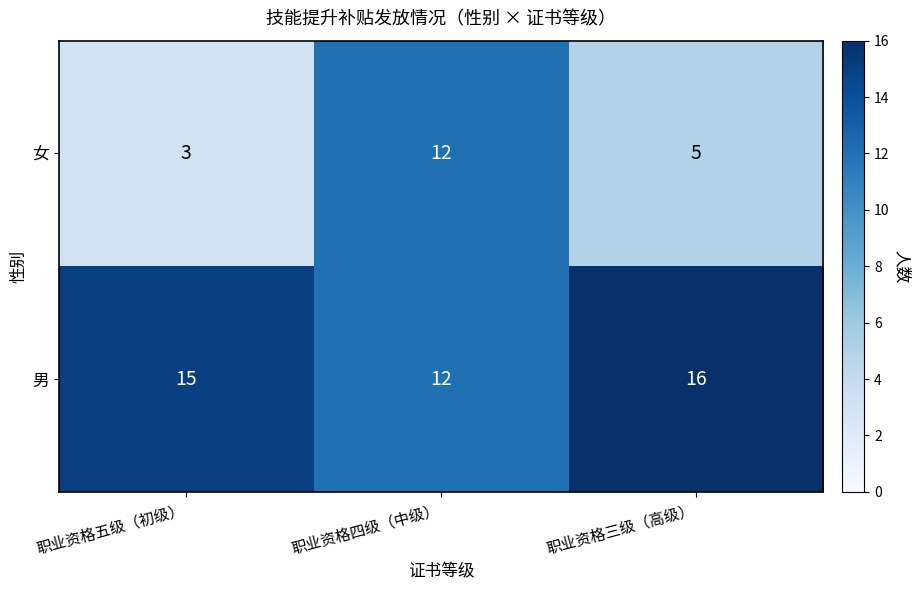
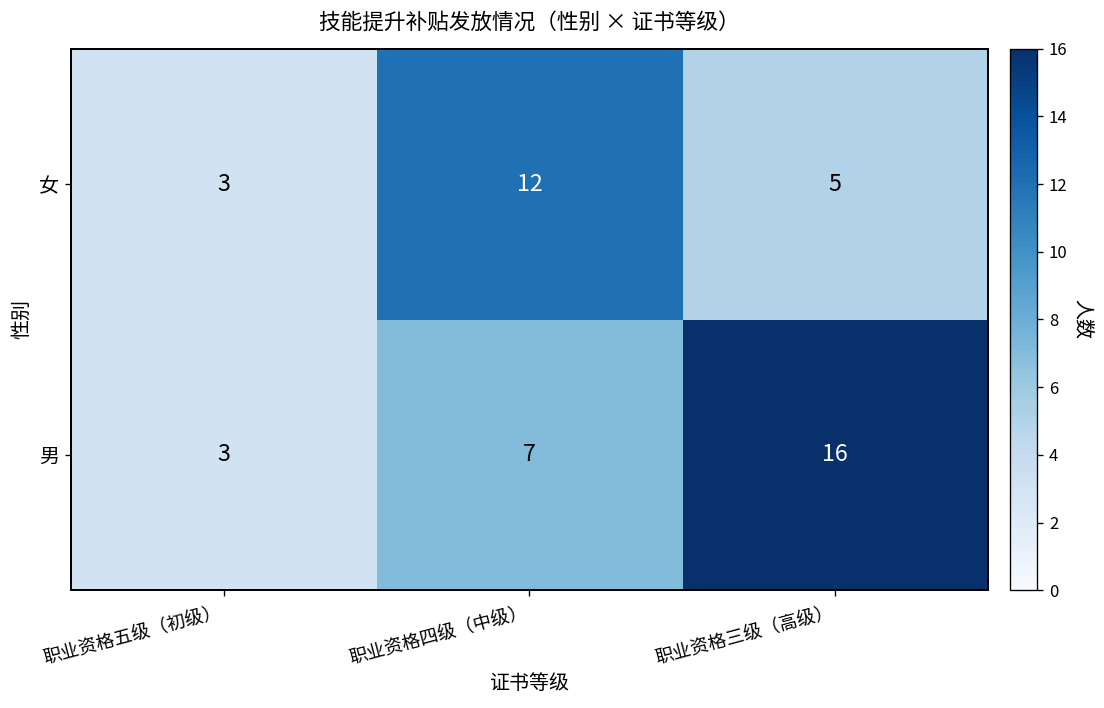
  {
    "女": {
      "职业资格五级（初级）": 3,
      "职业资格四级（中级）": 12,
      "职业资格三级（高级）": 5
    },
    "男": {
-     "职业资格五级（初级）": 15,
-     "职业资格四级（中级）": 12,
+     "职业资格五级（初级）": 3,
+     "职业资格四级（中级）": 7,
      "职业资格三级（高级）": 16
    }
  }
